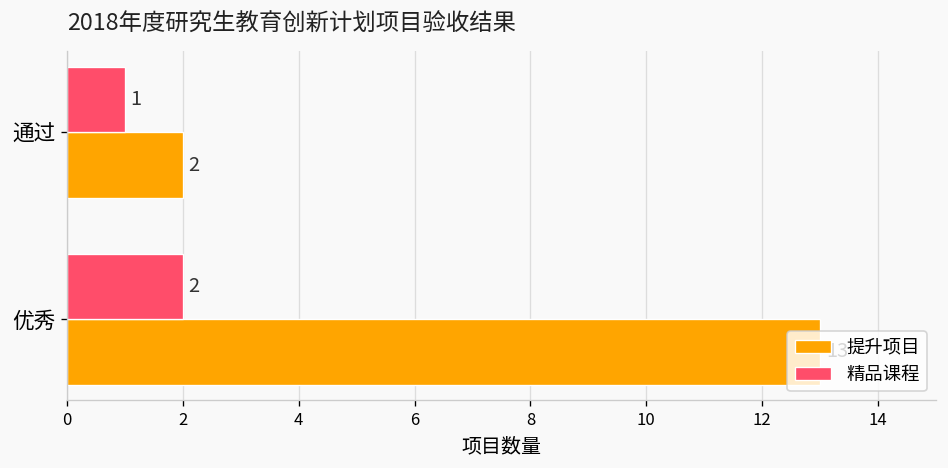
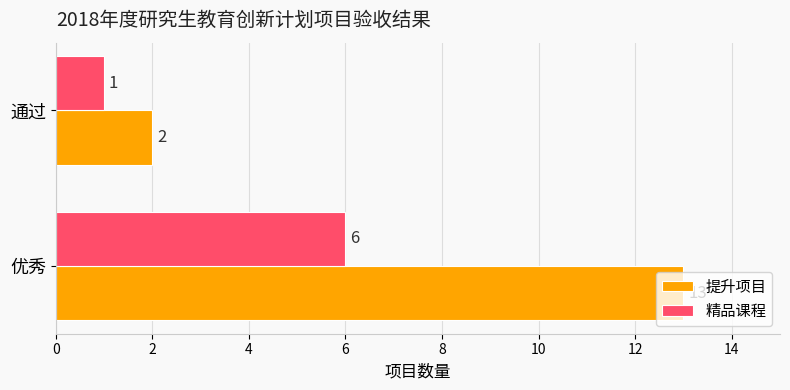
  {
    "提升项目": {
      "通过": 2
    },
    "精品课程": {
      "通过": 1,
-     "优秀": 2
+     "优秀": 6
    }
  }
